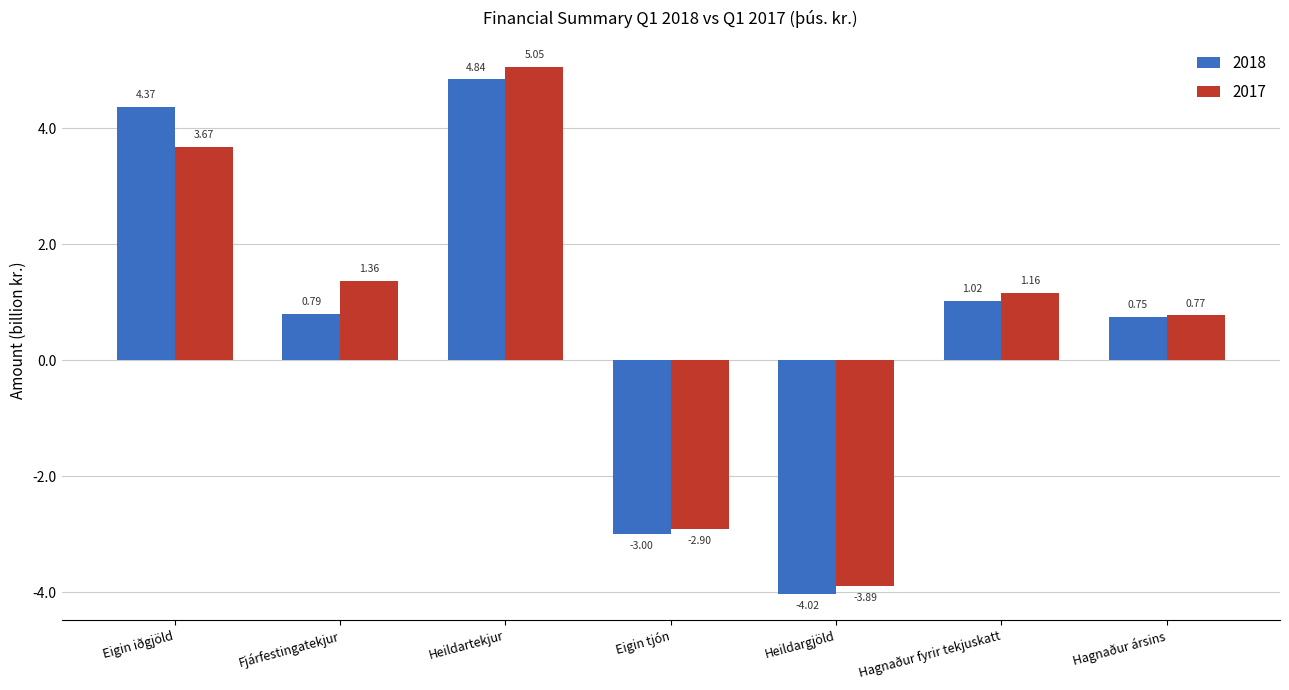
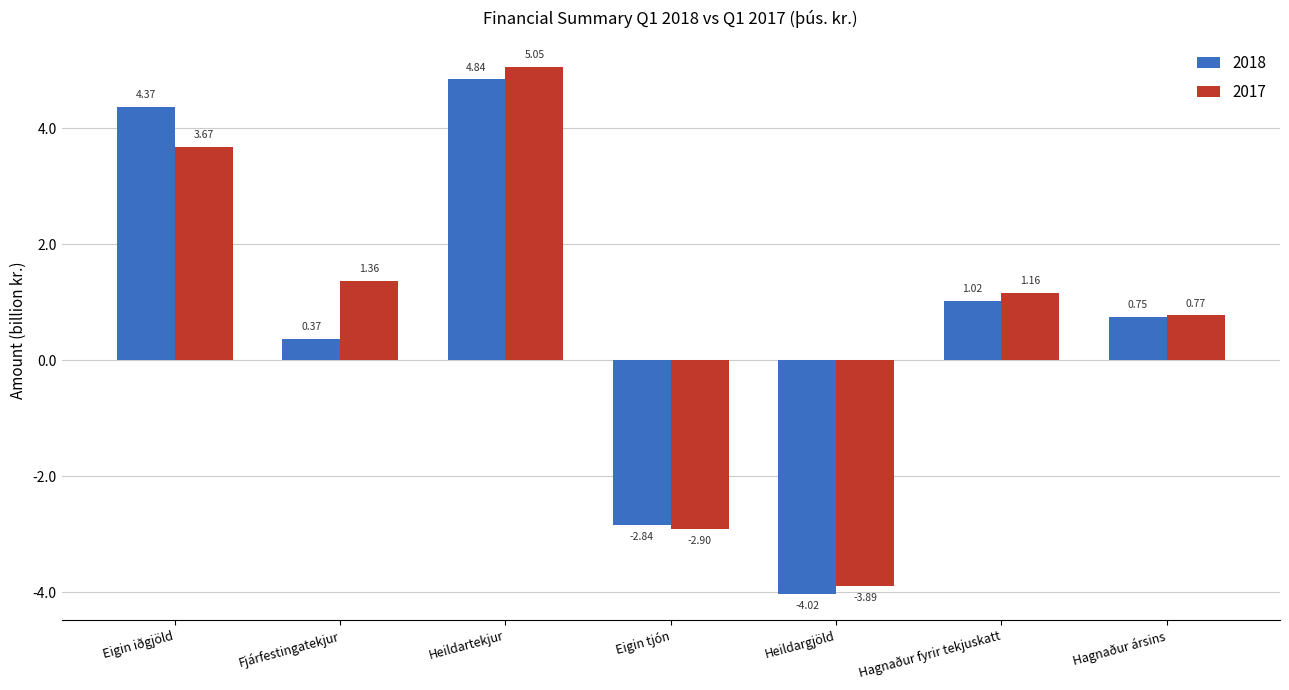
  {
    "2018": {
      "Eigin iðgjöld": 4.37,
-     "Fjárfestingatekjur": 0.79,
+     "Fjárfestingatekjur": 0.37,
      "Heildartekjur": 4.84,
-     "Eigin tjón": -3.00,
+     "Eigin tjón": -2.84,
      "Heildargjöld": -4.02,
      "Hagnaður fyrir tekjuskatt": 1.02,
      "Hagnaður ársins": 0.75
    },
    "2017": {
      "Eigin iðgjöld": 3.67,
      "Fjárfestingatekjur": 1.36,
      "Heildartekjur": 5.05,
      "Eigin tjón": -2.90,
      "Heildargjöld": -3.89,
      "Hagnaður fyrir tekjuskatt": 1.16,
      "Hagnaður ársins": 0.77
    }
  }
